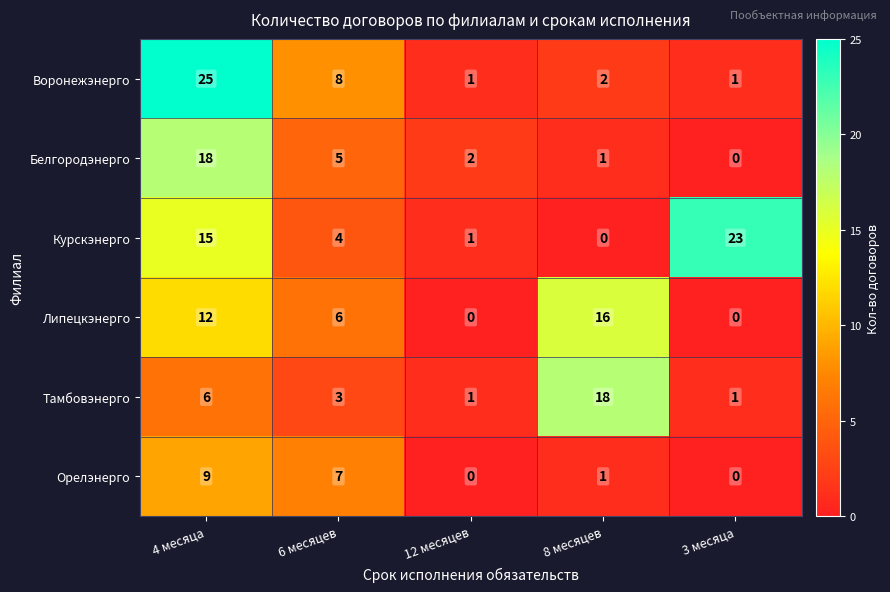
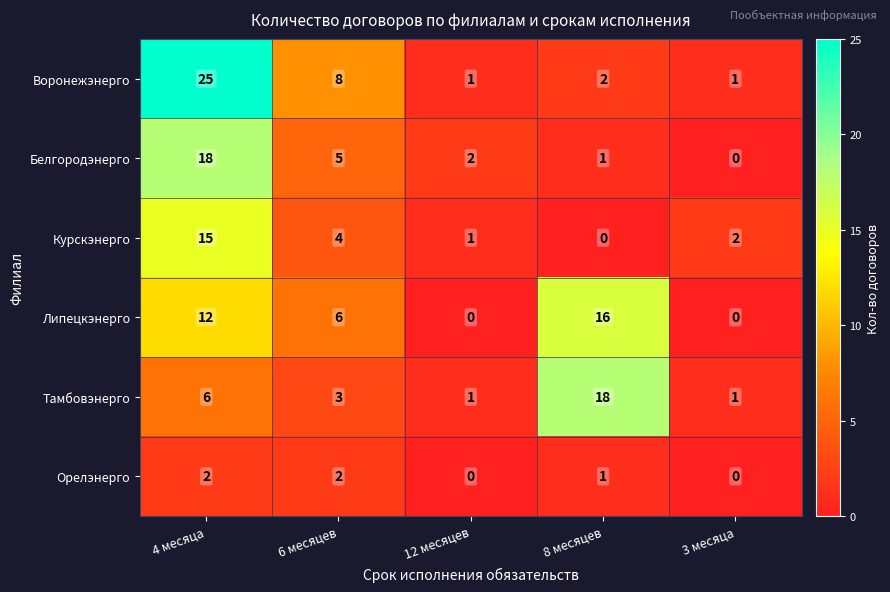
  {
    "Курскэнерго": {
-     "3 месяца": 23
+     "3 месяца": 2
    },
    "Орелэнерго": {
-     "4 месяца": 9,
-     "6 месяцев": 7
+     "4 месяца": 2,
+     "6 месяцев": 2
    }
  }
